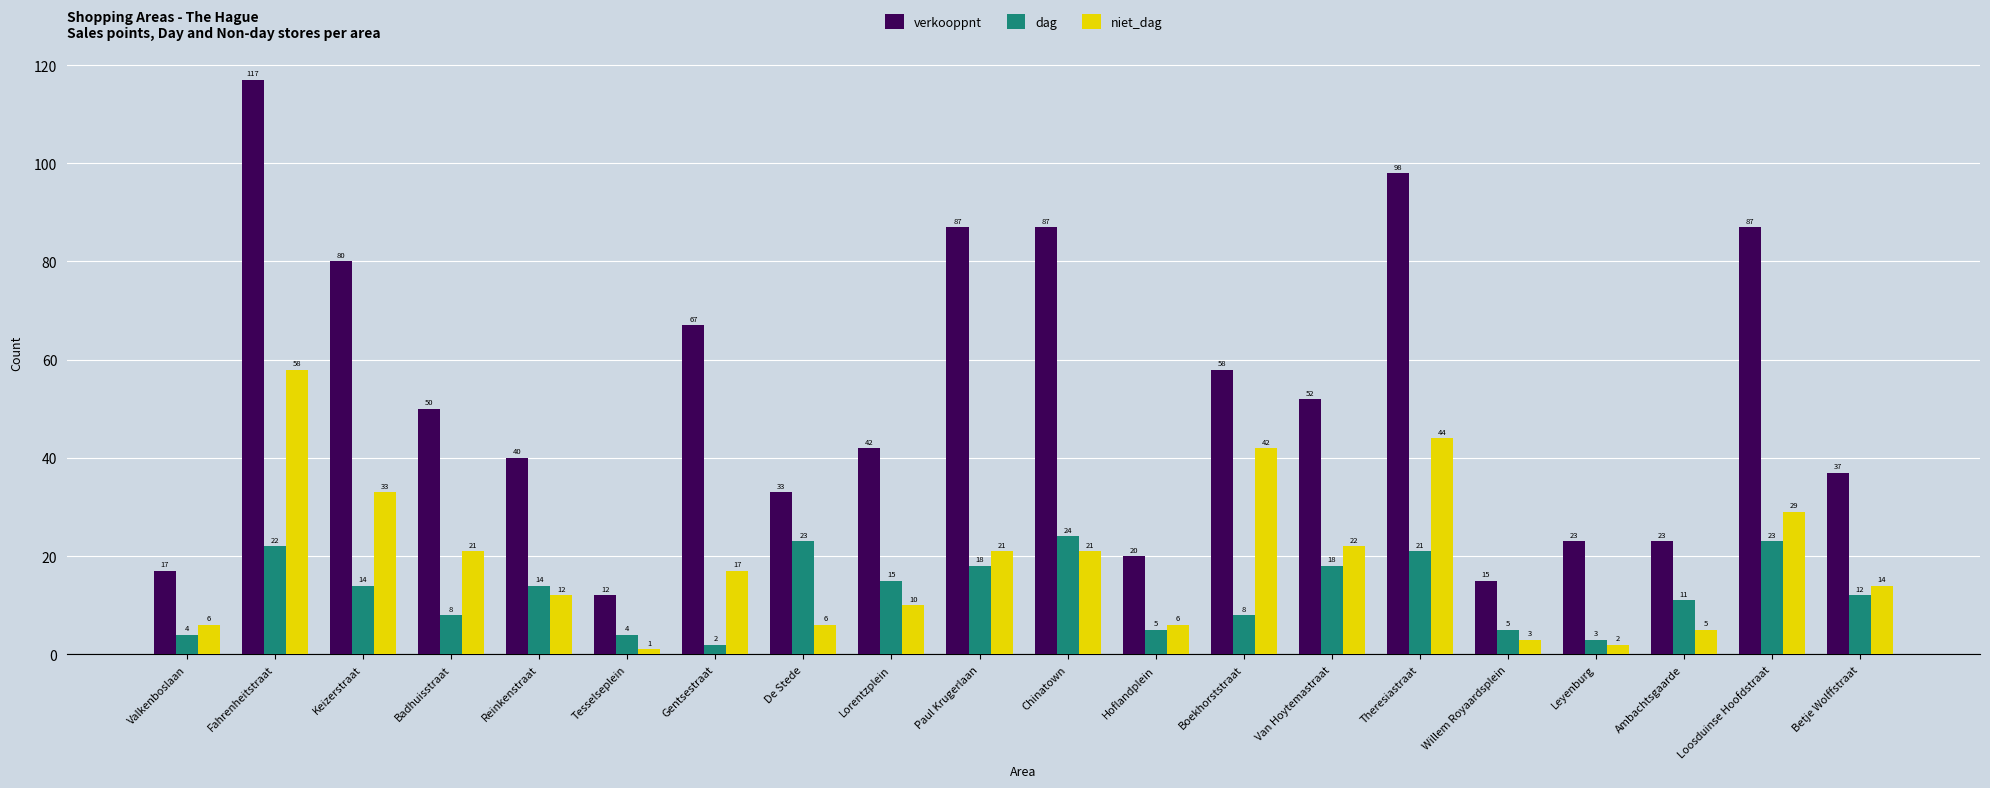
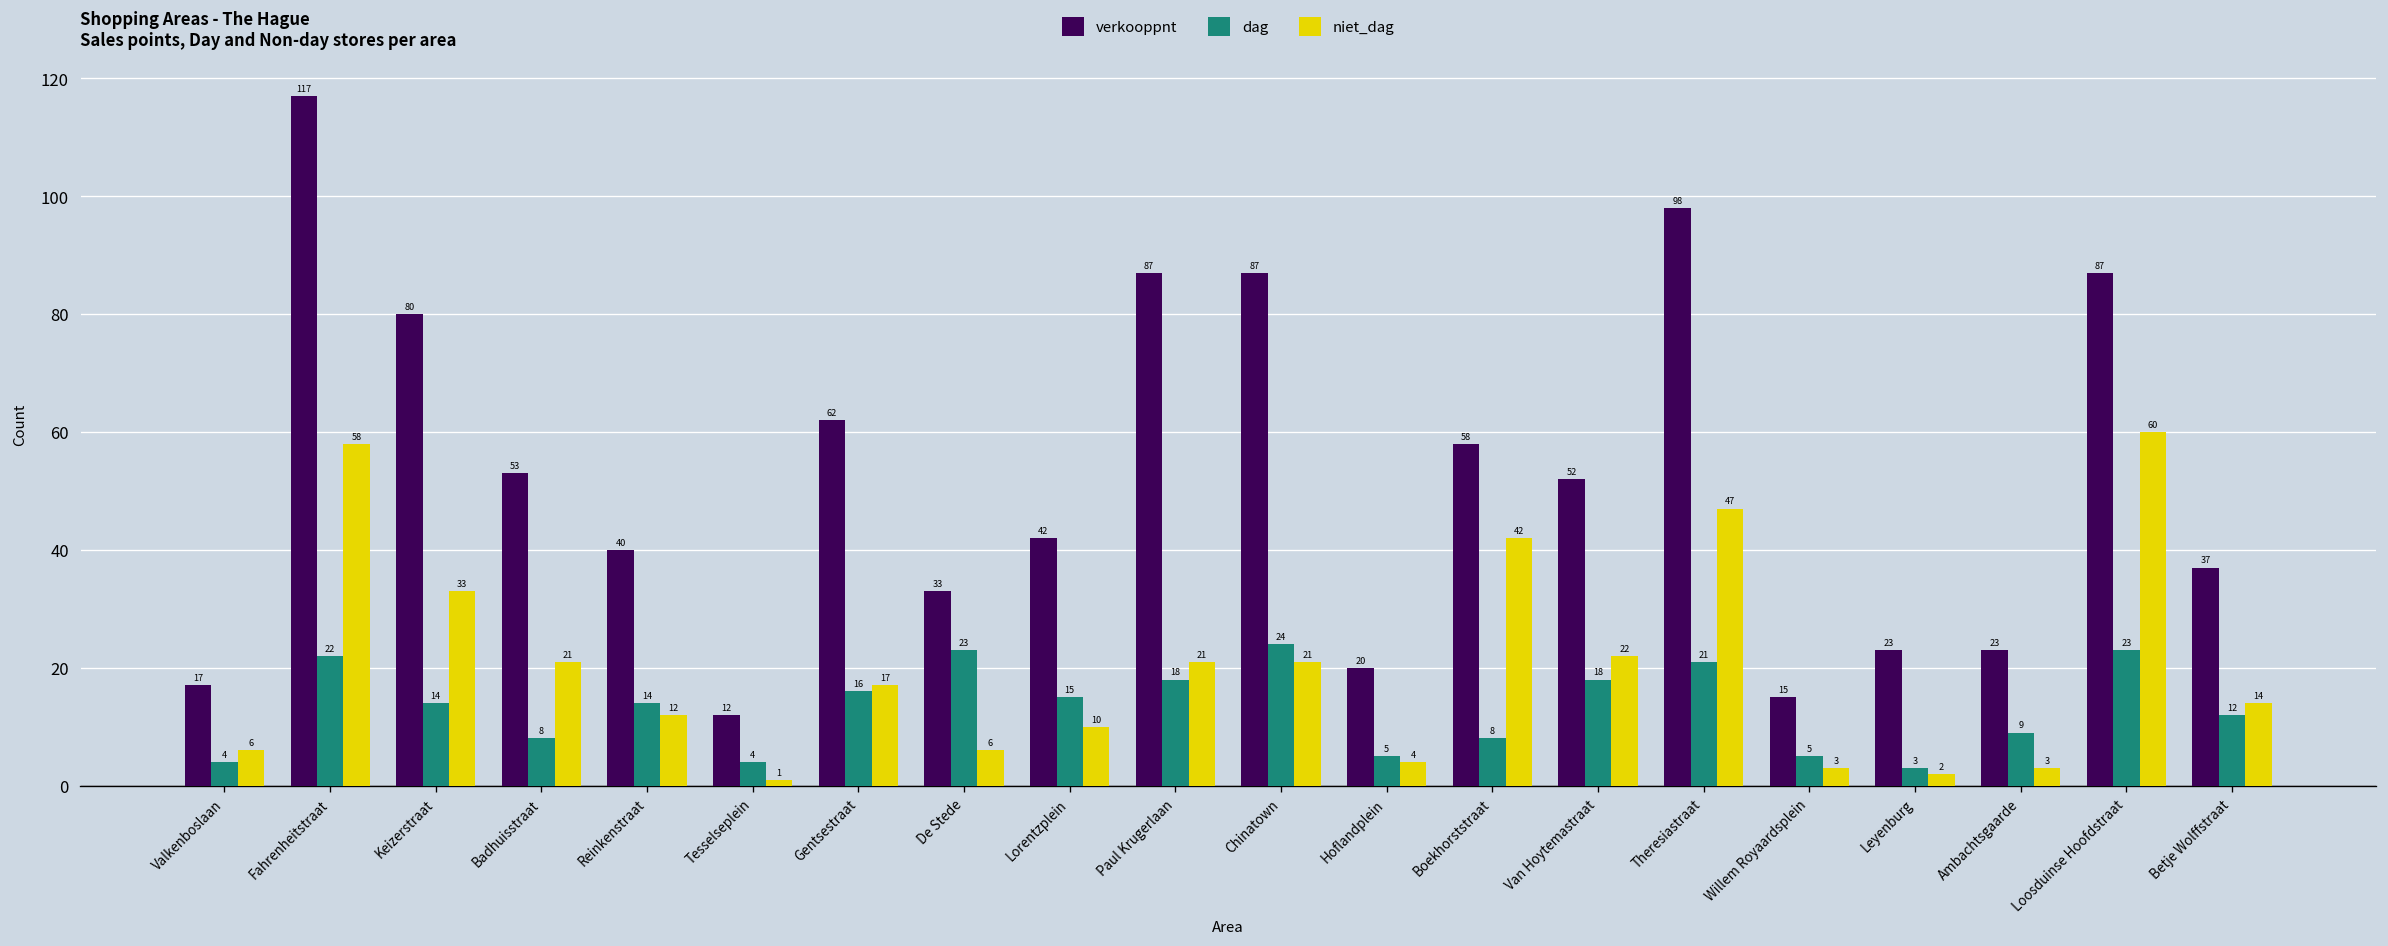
  {
    "verkooppnt": {
      "Valkenboslaan": 17,
      "Fahrenheitstraat": 117,
      "Keizerstraat": 80,
-     "Badhuisstraat": 50,
+     "Badhuisstraat": 53,
      "Reinkenstraat": 40,
      "Tesselseplein": 12,
-     "Gentsestraat": 67,
+     "Gentsestraat": 62,
      "De Stede": 33,
      "Lorentzplein": 42,
      "Paul Krugerlaan": 87,
      "Chinatown": 87,
      "Hoflandplein": 20,
      "Boekhorststraat": 58,
      "Van Hoytemastraat": 52,
      "Theresiastraat": 98,
      "Willem Royaardsplein": 15,
      "Leyenburg": 23,
      "Ambachtsgaarde": 23,
      "Loosduinse Hoofdstraat": 87,
      "Betje Wolffstraat": 37
    },
    "dag": {
      "Valkenboslaan": 4,
      "Fahrenheitstraat": 22,
      "Keizerstraat": 14,
      "Badhuisstraat": 8,
      "Reinkenstraat": 14,
      "Tesselseplein": 4,
-     "Gentsestraat": 2,
+     "Gentsestraat": 16,
      "De Stede": 23,
      "Lorentzplein": 15,
      "Paul Krugerlaan": 18,
      "Chinatown": 24,
      "Hoflandplein": 5,
      "Boekhorststraat": 8,
      "Van Hoytemastraat": 18,
      "Theresiastraat": 21,
      "Willem Royaardsplein": 5,
      "Leyenburg": 3,
-     "Ambachtsgaarde": 11,
+     "Ambachtsgaarde": 9,
      "Loosduinse Hoofdstraat": 23,
      "Betje Wolffstraat": 12
    },
    "niet_dag": {
      "Valkenboslaan": 6,
      "Fahrenheitstraat": 58,
      "Keizerstraat": 33,
      "Badhuisstraat": 21,
      "Reinkenstraat": 12,
      "Tesselseplein": 1,
      "Gentsestraat": 17,
      "De Stede": 6,
      "Lorentzplein": 10,
      "Paul Krugerlaan": 21,
      "Chinatown": 21,
-     "Hoflandplein": 6,
+     "Hoflandplein": 4,
      "Boekhorststraat": 42,
      "Van Hoytemastraat": 22,
-     "Theresiastraat": 44,
+     "Theresiastraat": 47,
      "Willem Royaardsplein": 3,
      "Leyenburg": 2,
-     "Ambachtsgaarde": 5,
-     "Loosduinse Hoofdstraat": 29,
+     "Ambachtsgaarde": 3,
+     "Loosduinse Hoofdstraat": 60,
      "Betje Wolffstraat": 14
    }
  }
